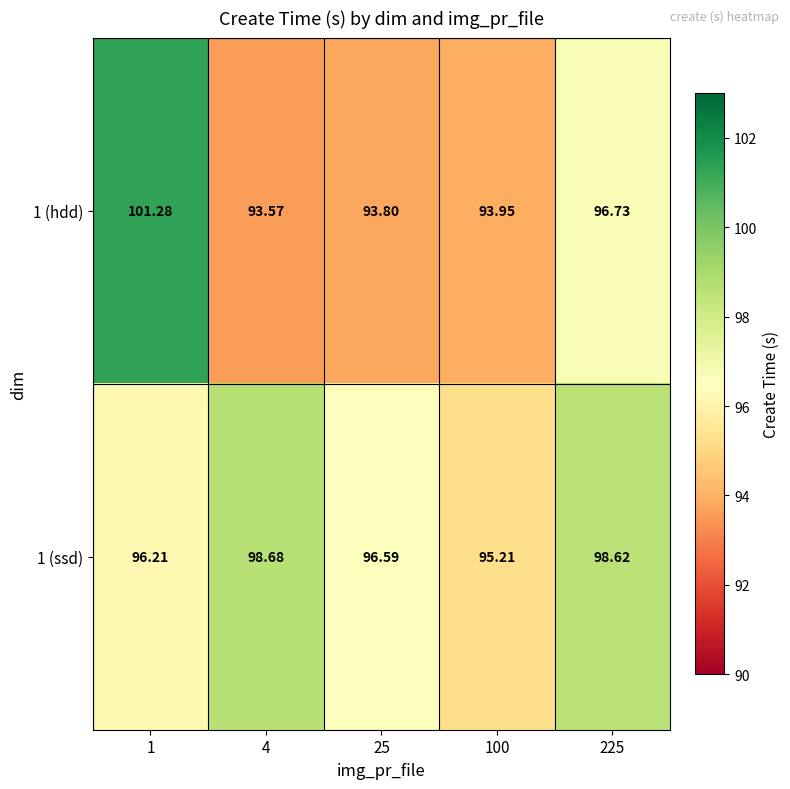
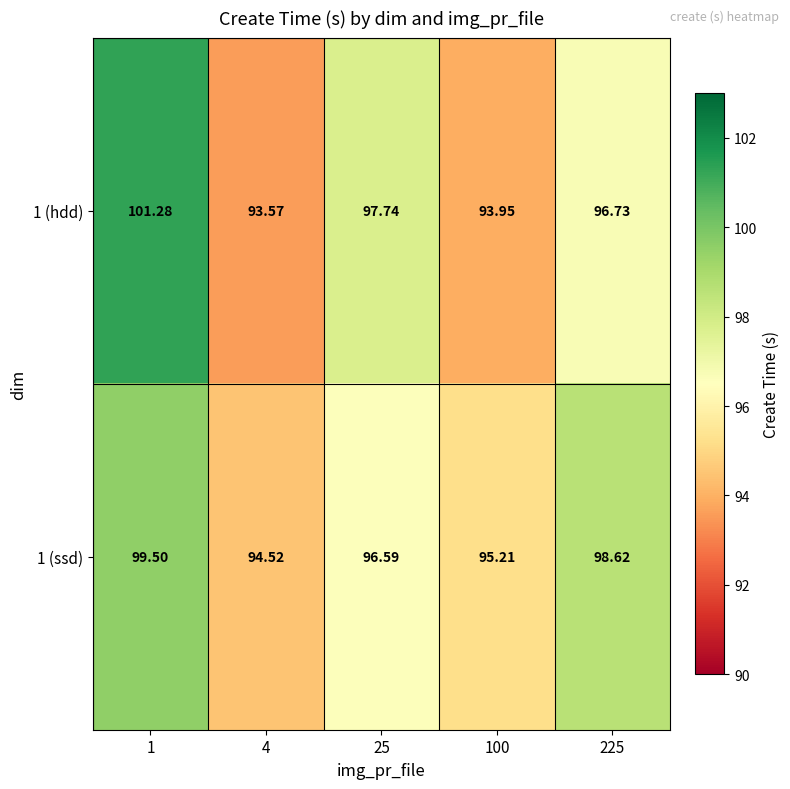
  {
    "1 (hdd)": {
      "1": 101.28,
      "4": 93.57,
-     "25": 93.80,
+     "25": 97.74,
      "100": 93.95,
      "225": 96.73
    },
    "1 (ssd)": {
-     "1": 96.21,
-     "4": 98.68,
+     "1": 99.50,
+     "4": 94.52,
      "25": 96.59,
      "100": 95.21,
      "225": 98.62
    }
  }
